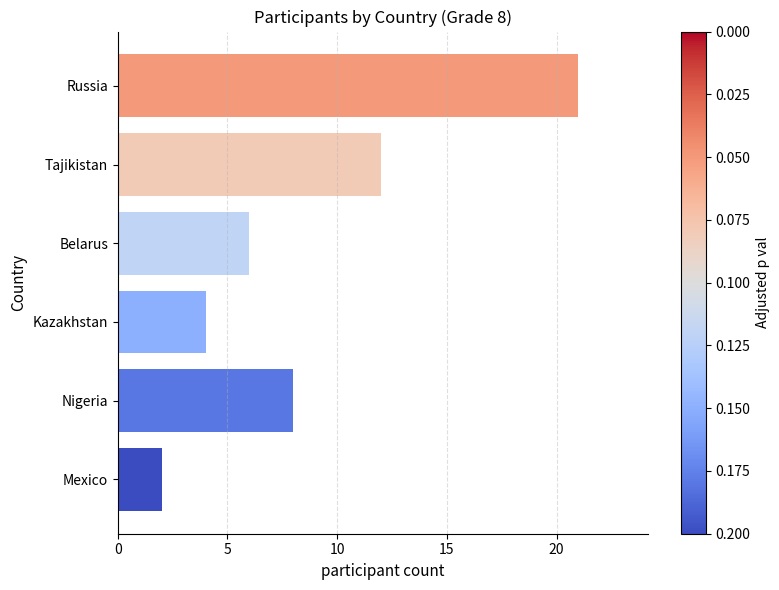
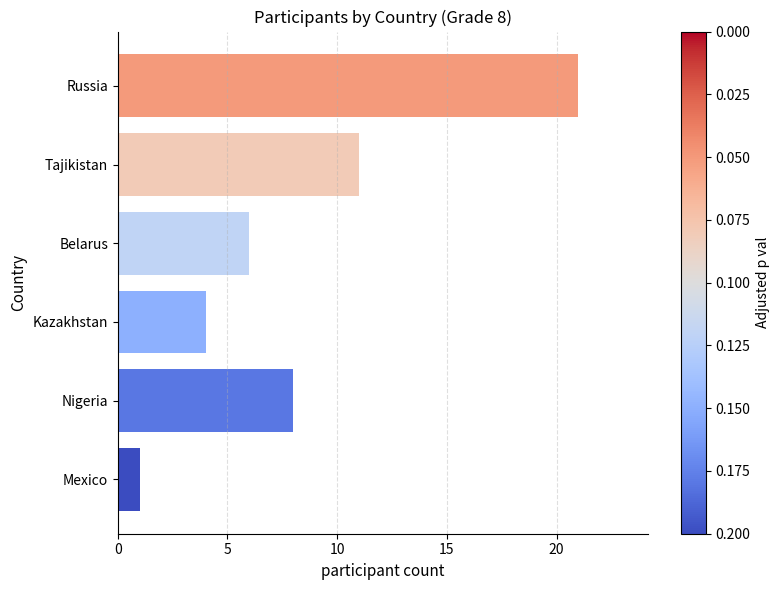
  {
    "Russia": 21,
-   "Tajikistan": 12,
+   "Tajikistan": 11,
    "Belarus": 6,
    "Kazakhstan": 4,
    "Nigeria": 8,
-   "Mexico": 2
+   "Mexico": 1
  }
